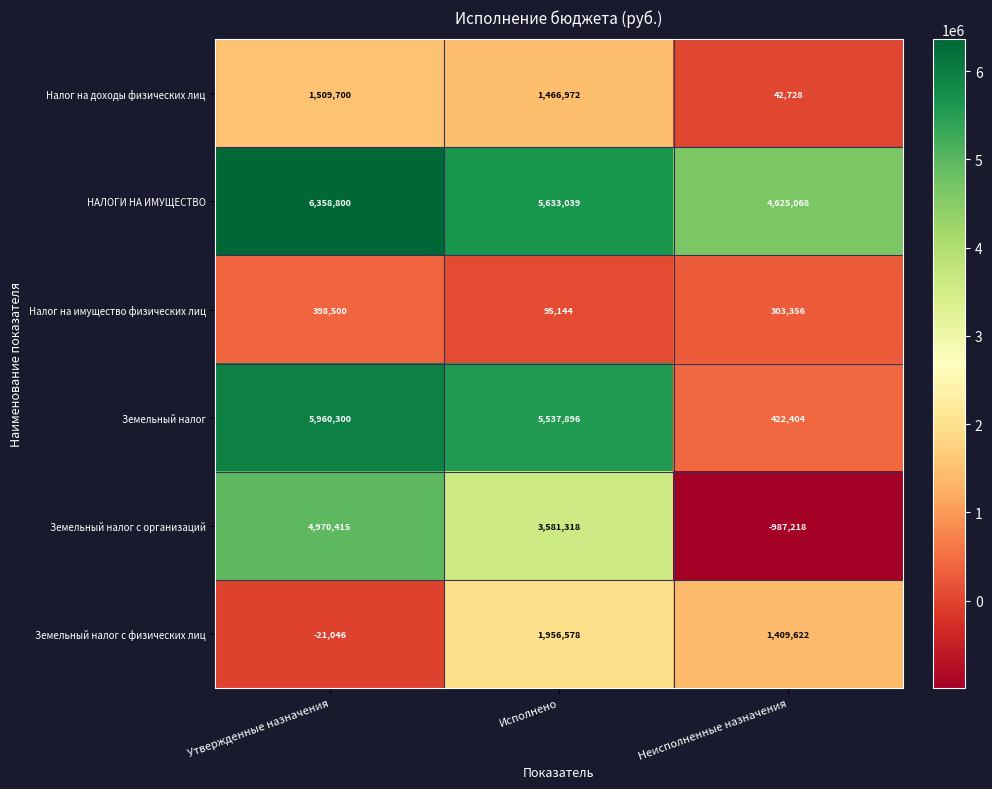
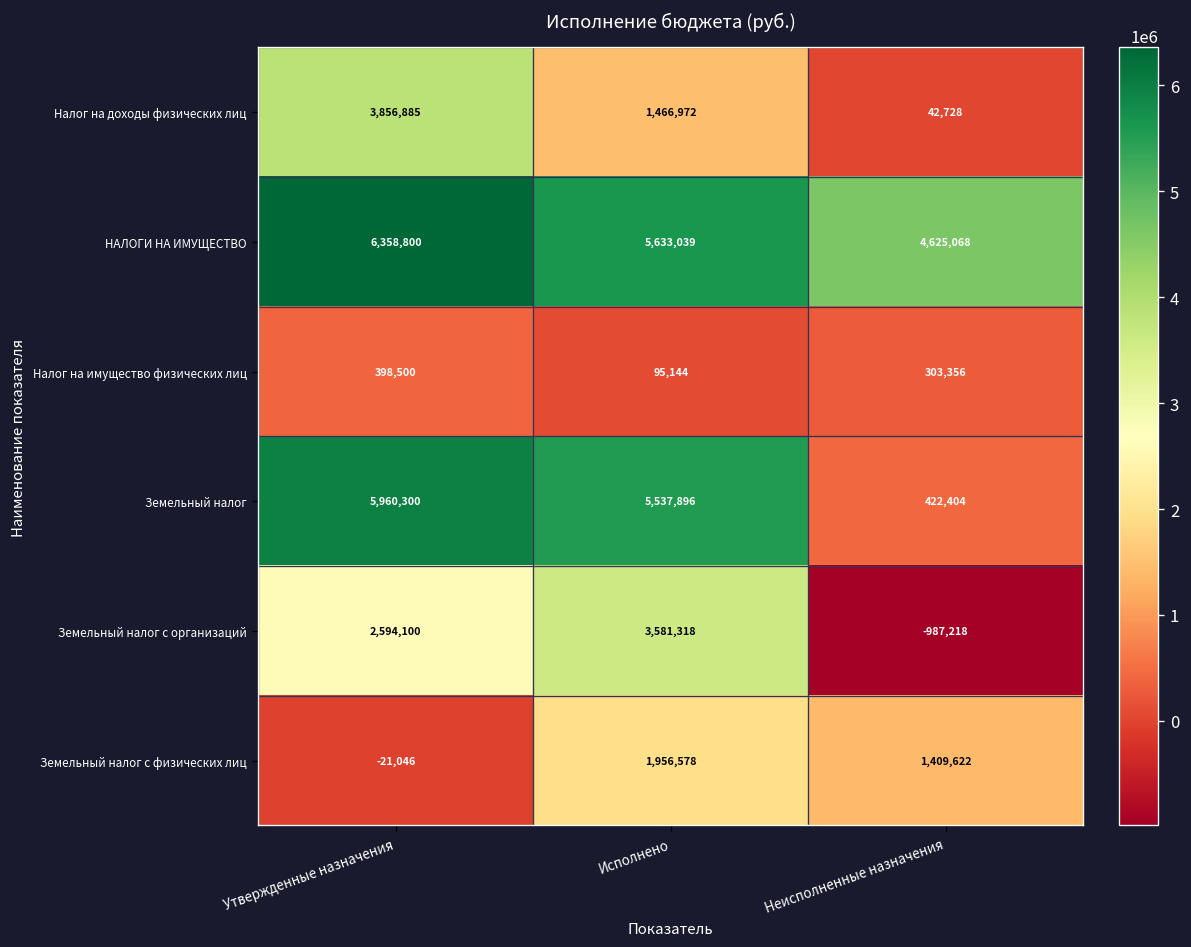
  {
    "Налог на доходы физических лиц": {
-     "Утвержденные назначения": "1,509,700",
+     "Утвержденные назначения": "3,856,885",
      "Исполнено": "1,466,972",
      "Неисполненные назначения": "42,728"
    },
    "НАЛОГИ НА ИМУЩЕСТВО": {
      "Утвержденные назначения": "6,358,800",
      "Исполнено": "5,633,039",
      "Неисполненные назначения": "4,625,068"
    },
    "Налог на имущество физических лиц": {
      "Утвержденные назначения": "398,500",
      "Исполнено": "95,144",
      "Неисполненные назначения": "303,356"
    },
    "Земельный налог": {
      "Утвержденные назначения": "5,960,300",
      "Исполнено": "5,537,896",
      "Неисполненные назначения": "422,404"
    },
    "Земельный налог с организаций": {
-     "Утвержденные назначения": "4,970,415",
+     "Утвержденные назначения": "2,594,100",
      "Исполнено": "3,581,318",
      "Неисполненные назначения": "-987,218"
    },
    "Земельный налог с физических лиц": {
      "Утвержденные назначения": "-21,046",
      "Исполнено": "1,956,578",
      "Неисполненные назначения": "1,409,622"
    }
  }
